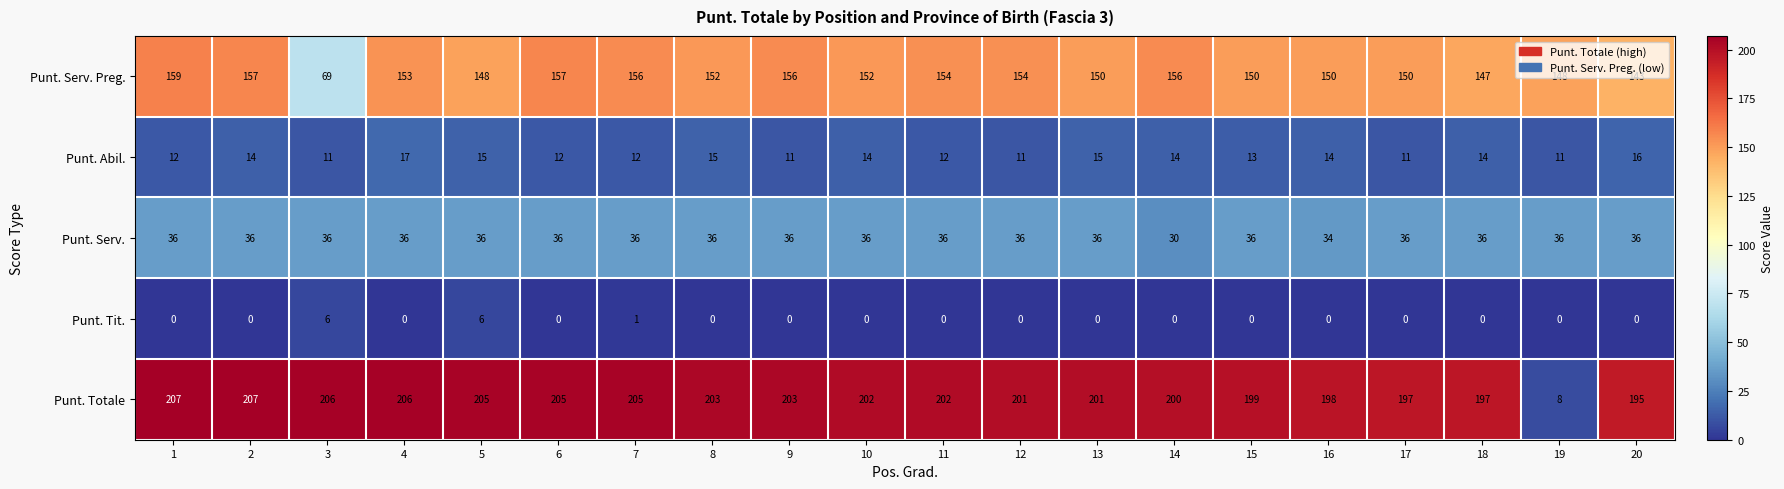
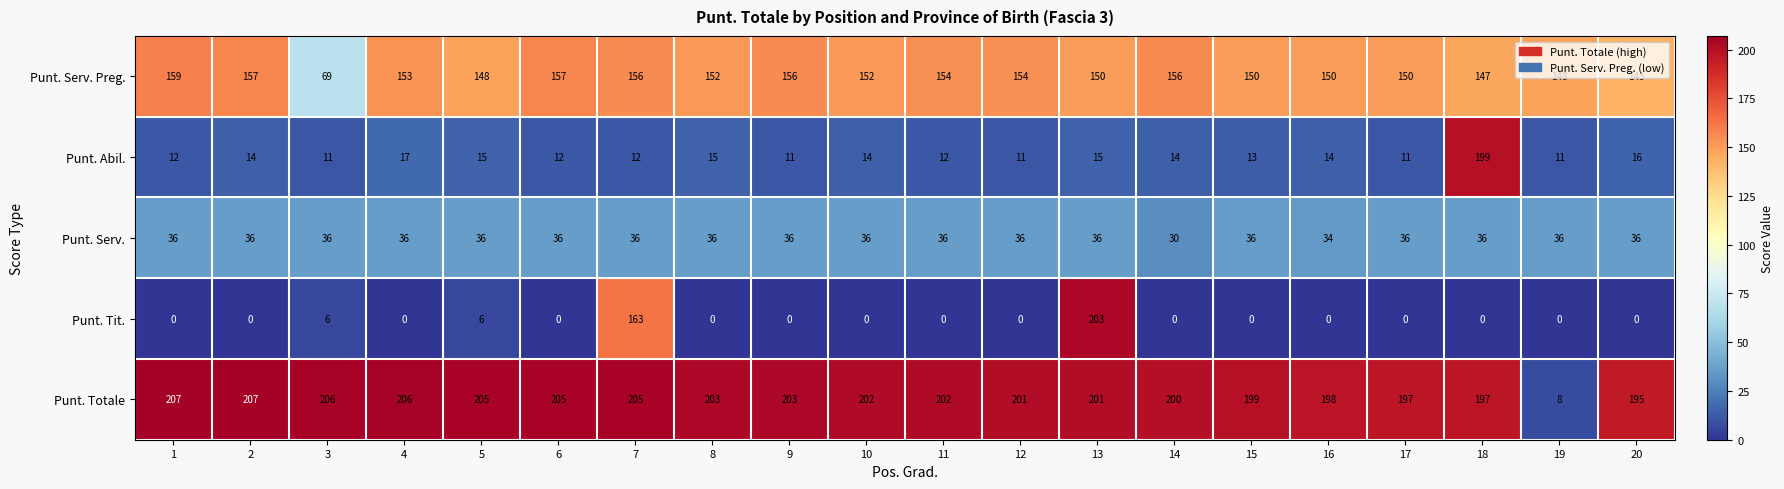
  {
    "Punt. Serv. Preg.": {
      "1": 159,
      "2": 157,
      "3": 69,
      "4": 153,
      "5": 148,
      "6": 157,
      "7": 156,
      "8": 152,
      "9": 156,
      "10": 152,
      "11": 154,
      "12": 154,
      "13": 150,
      "14": 156,
      "15": 150,
      "16": 150,
      "17": 150,
      "18": 147
    },
    "Punt. Abil.": {
      "1": 12,
      "2": 14,
      "3": 11,
      "4": 17,
      "5": 15,
      "6": 12,
      "7": 12,
      "8": 15,
      "9": 11,
      "10": 14,
      "11": 12,
      "12": 11,
      "13": 15,
      "14": 14,
      "15": 13,
      "16": 14,
      "17": 11,
-     "18": 14,
+     "18": 199,
      "19": 11,
      "20": 16
    },
    "Punt. Serv.": {
      "1": 36,
      "2": 36,
      "3": 36,
      "4": 36,
      "5": 36,
      "6": 36,
      "7": 36,
      "8": 36,
      "9": 36,
      "10": 36,
      "11": 36,
      "12": 36,
      "13": 36,
      "14": 30,
      "15": 36,
      "16": 34,
      "17": 36,
      "18": 36,
      "19": 36,
      "20": 36
    },
    "Punt. Tit.": {
      "1": 0,
      "2": 0,
      "3": 6,
      "4": 0,
      "5": 6,
      "6": 0,
-     "7": 1,
+     "7": 163,
      "8": 0,
      "9": 0,
      "10": 0,
      "11": 0,
      "12": 0,
-     "13": 0,
+     "13": 203,
      "14": 0,
      "15": 0,
      "16": 0,
      "17": 0,
      "18": 0,
      "19": 0,
      "20": 0
    },
    "Punt. Totale": {
      "1": 207,
      "2": 207,
      "3": 206,
      "4": 206,
      "5": 205,
      "6": 205,
      "7": 205,
      "8": 203,
      "9": 203,
      "10": 202,
      "11": 202,
      "12": 201,
      "13": 201,
      "14": 200,
      "15": 199,
      "16": 198,
      "17": 197,
      "18": 197,
      "19": 8,
      "20": 195
    }
  }
